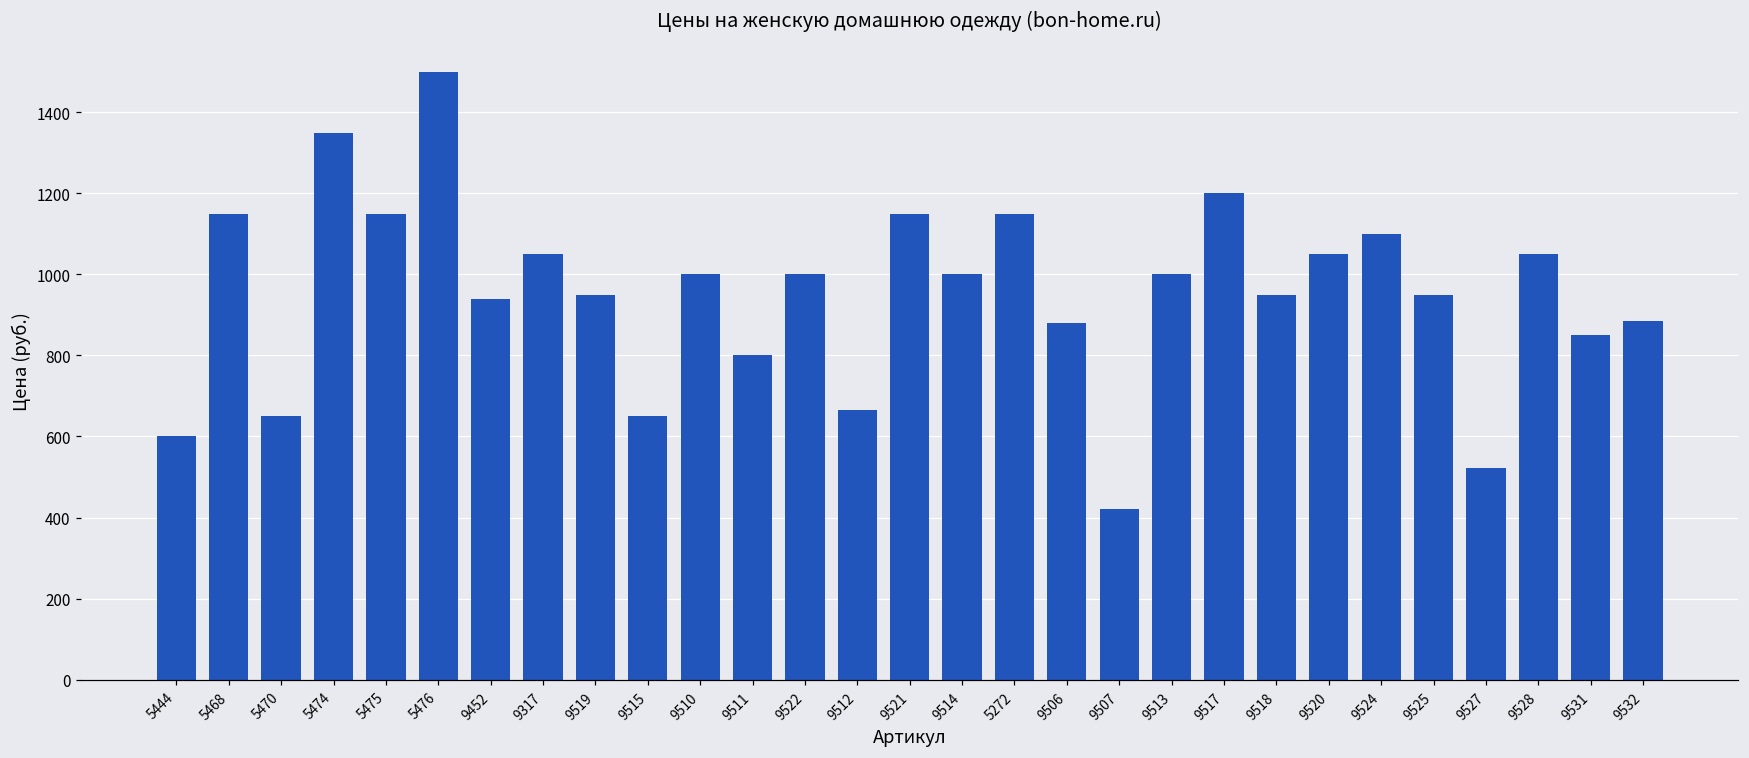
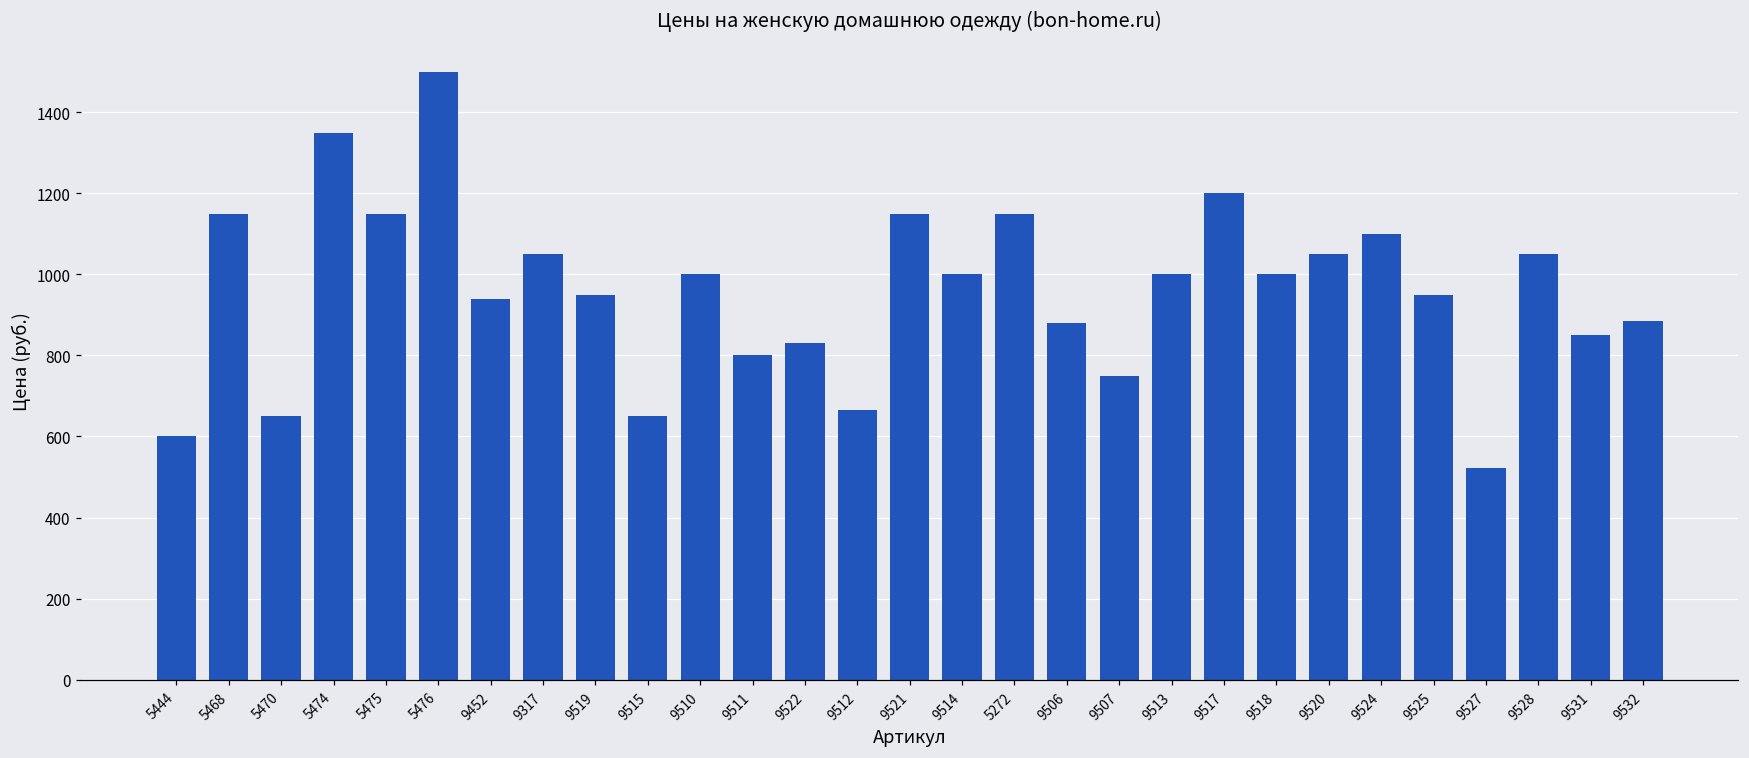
  {
    "5444": 600,
    "5468": 1150,
    "5470": 650,
    "5474": 1350,
    "5475": 1150,
    "5476": 1500,
    "9452": 940,
    "9317": 1050,
    "9519": 950,
    "9515": 650,
    "9510": 1000,
    "9511": 800,
-   "9522": 1000,
+   "9522": 830,
    "9512": 670,
    "9521": 1150,
    "9514": 1000,
    "5272": 1150,
    "9506": 880,
-   "9507": 420,
+   "9507": 750,
    "9513": 1000,
    "9517": 1200,
-   "9518": 950,
+   "9518": 1000,
    "9520": 1050,
    "9524": 1100,
    "9525": 950,
    "9527": 520,
    "9528": 1050,
    "9531": 850,
    "9532": 890
  }
